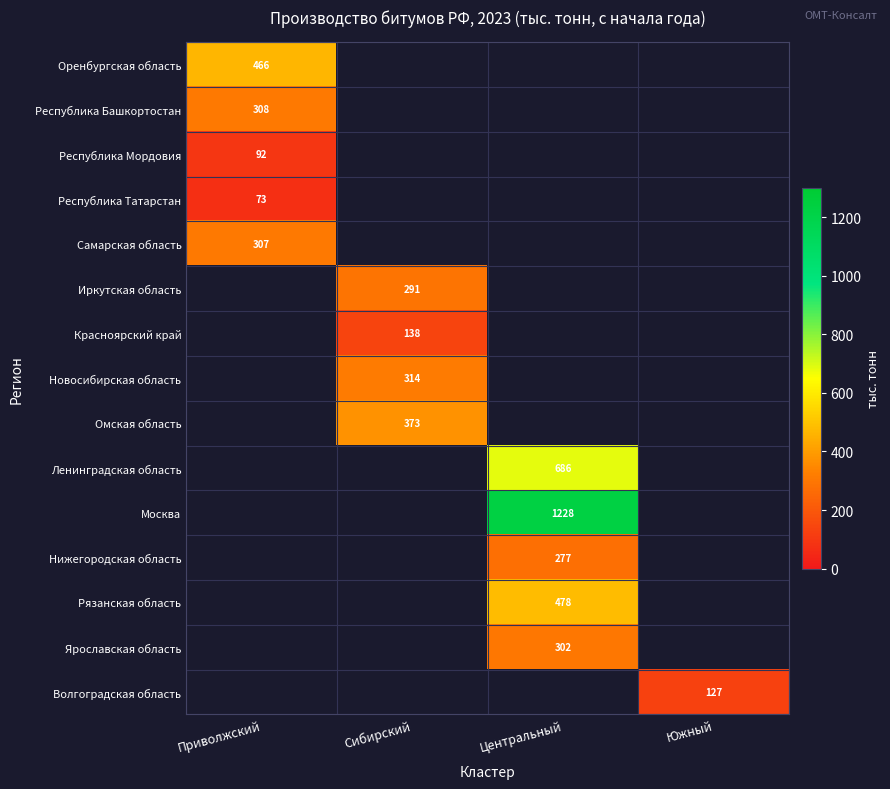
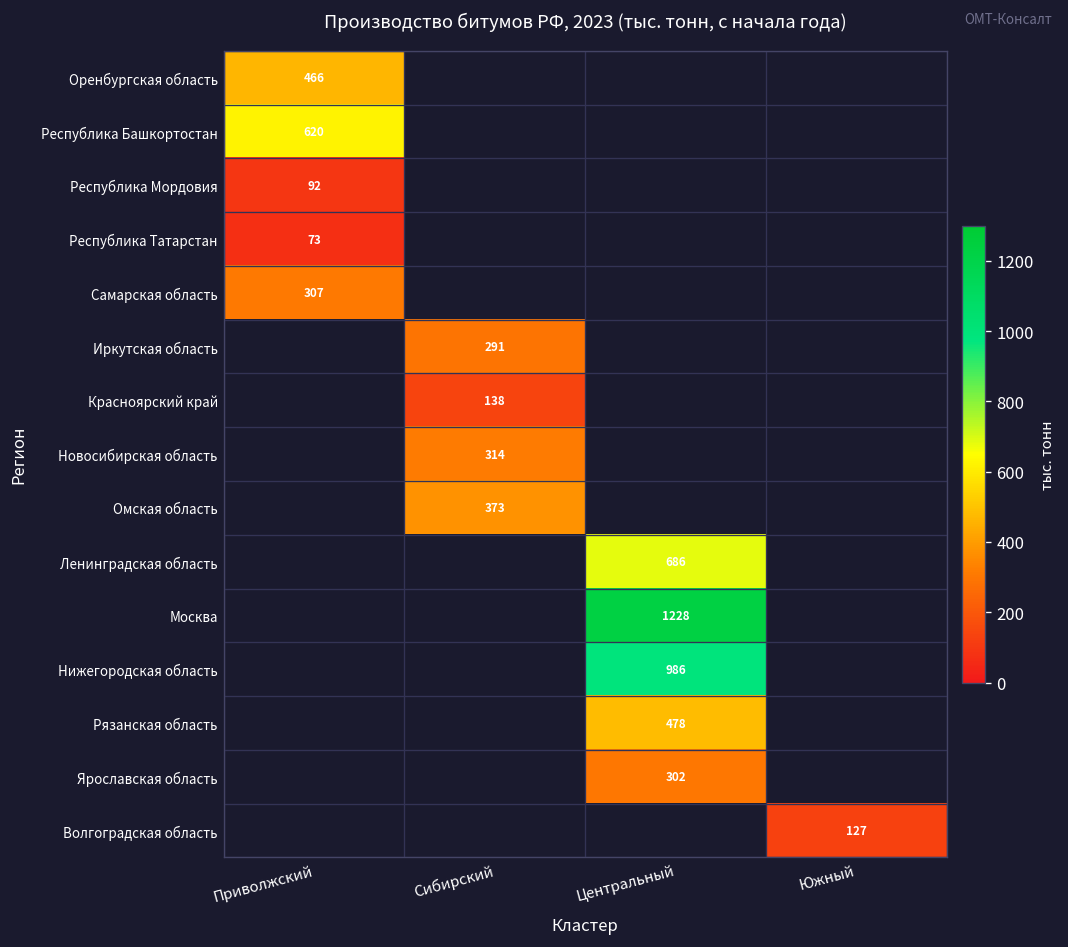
  {
    "Оренбургская область": {
      "Приволжский": 466
    },
    "Республика Башкортостан": {
-     "Приволжский": 308
+     "Приволжский": 620
    },
    "Республика Мордовия": {
      "Приволжский": 92
    },
    "Республика Татарстан": {
      "Приволжский": 73
    },
    "Самарская область": {
      "Приволжский": 307
    },
    "Иркутская область": {
      "Сибирский": 291
    },
    "Красноярский край": {
      "Сибирский": 138
    },
    "Новосибирская область": {
      "Сибирский": 314
    },
    "Омская область": {
      "Сибирский": 373
    },
    "Ленинградская область": {
      "Центральный": 686
    },
    "Москва": {
      "Центральный": 1228
    },
    "Нижегородская область": {
-     "Центральный": 277
+     "Центральный": 986
    },
    "Рязанская область": {
      "Центральный": 478
    },
    "Ярославская область": {
      "Центральный": 302
    },
    "Волгоградская область": {
      "Южный": 127
    }
  }
